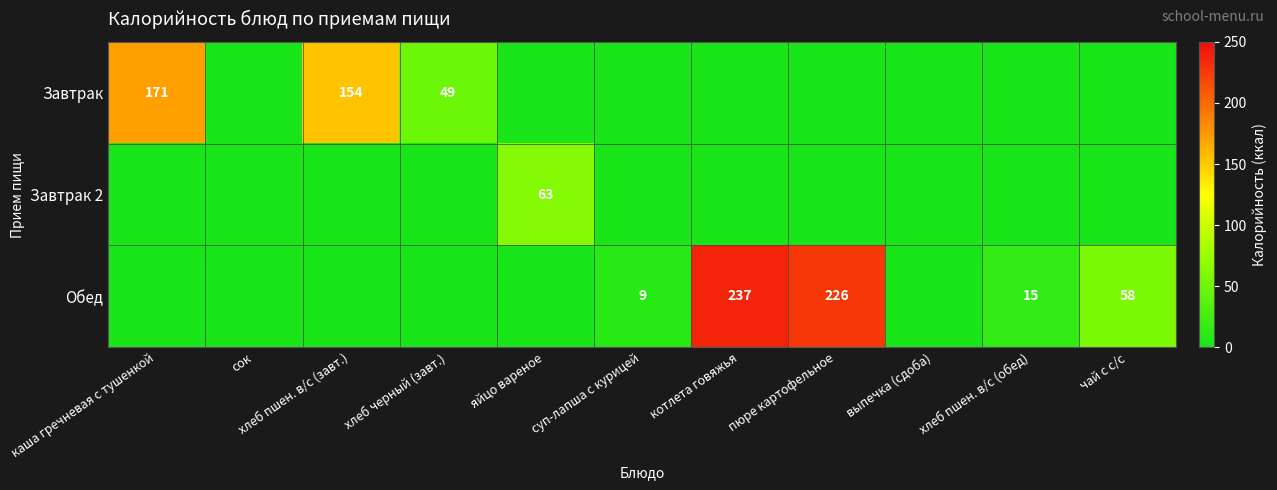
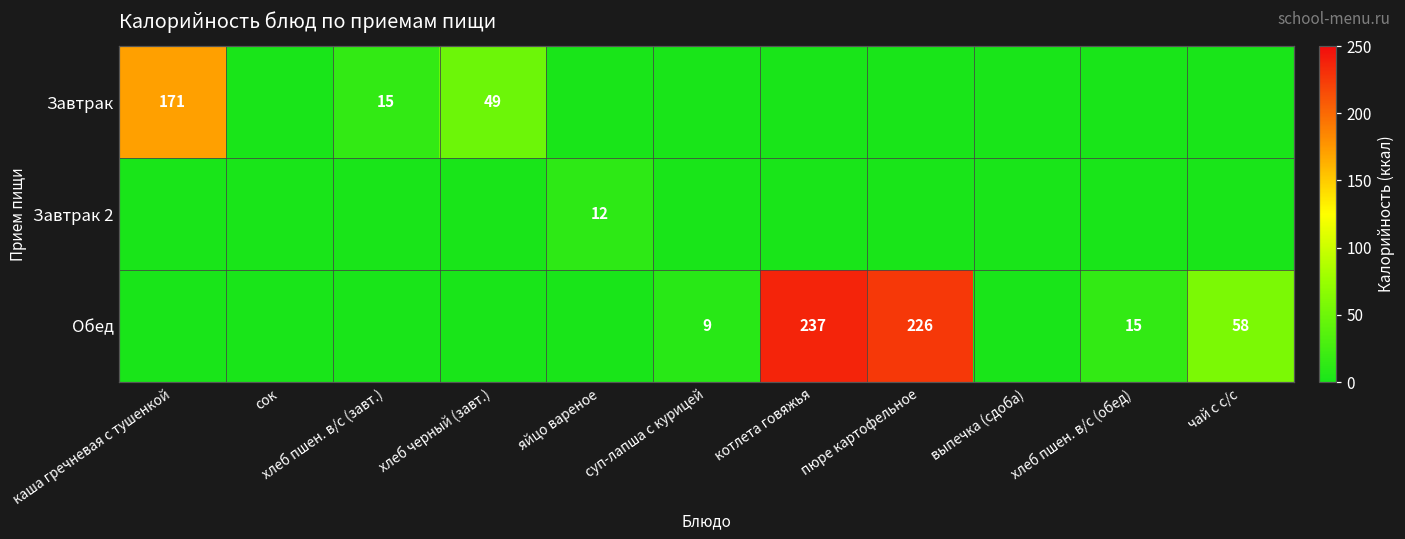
  {
    "Завтрак": {
      "каша гречневая с тушенкой": 171,
-     "хлеб пшен. в/с (завт.)": 154,
+     "хлеб пшен. в/с (завт.)": 15,
      "хлеб черный (завт.)": 49
    },
    "Завтрак 2": {
-     "яйцо вареное": 63
+     "яйцо вареное": 12
    },
    "Обед": {
      "суп-лапша с курицей": 9,
      "котлета говяжья": 237,
      "пюре картофельное": 226,
      "хлеб пшен. в/с (обед)": 15,
      "чай с с/с": 58
    }
  }
